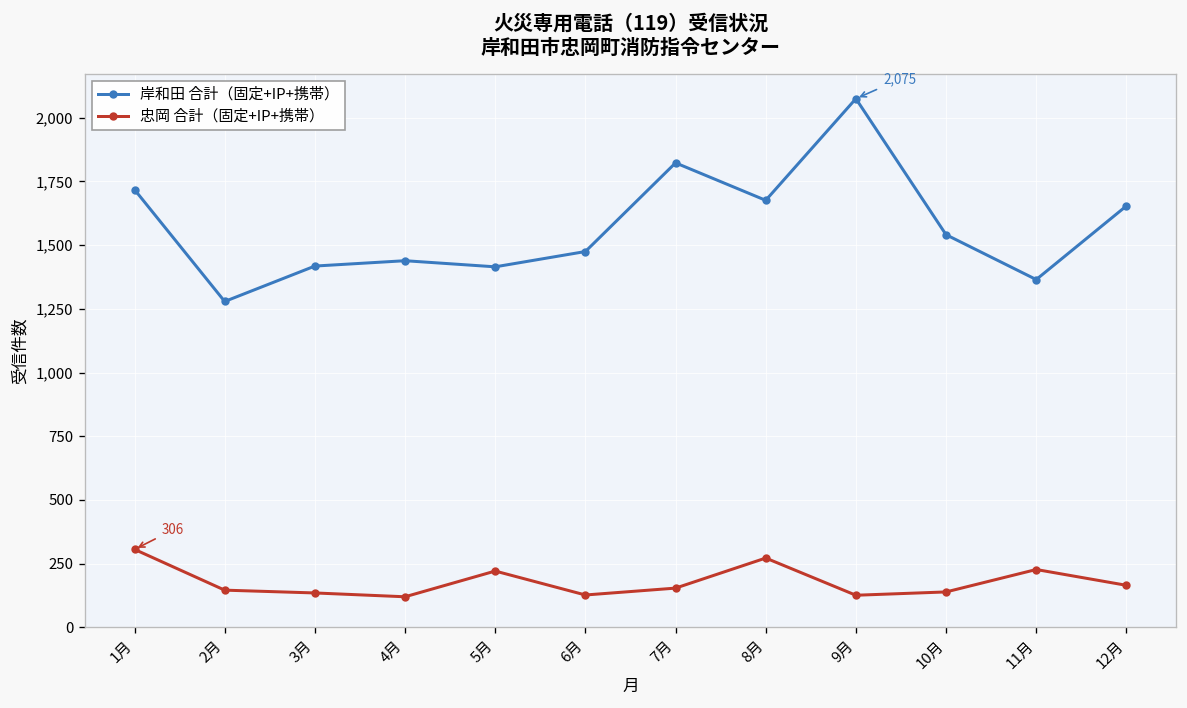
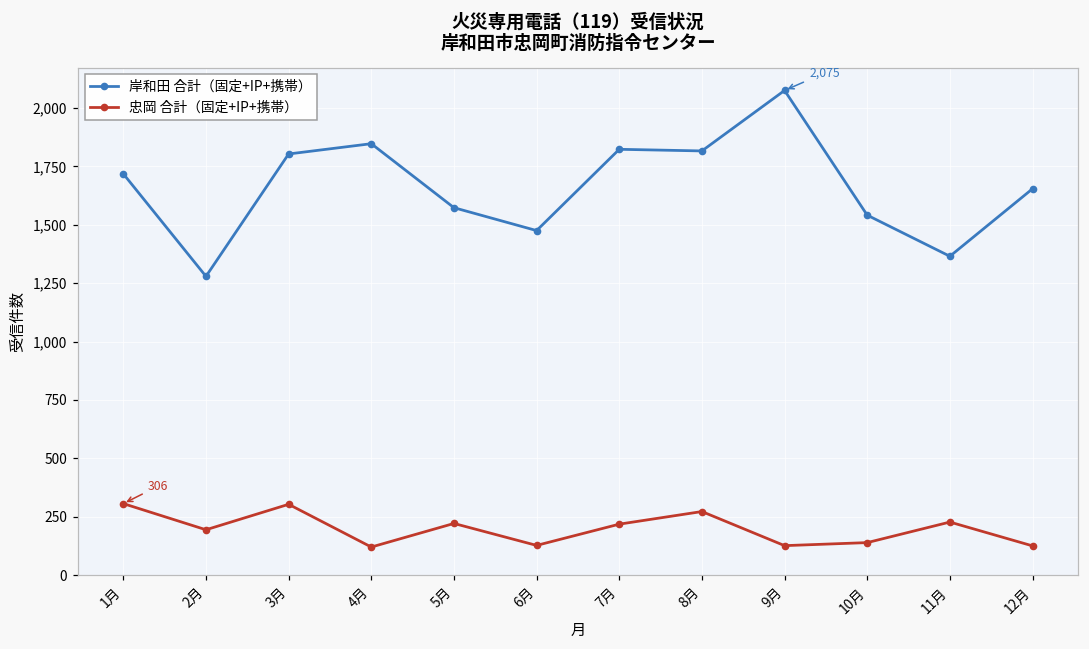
  {
    "岸和田 合計（固定+IP+携帯）": {
      "1月": "1,720",
      "2月": "1,280",
-     "3月": "1,420",
-     "4月": "1,440",
-     "5月": "1,420",
+     "3月": "1,800",
+     "4月": "1,850",
+     "5月": "1,570",
      "6月": "1,480",
      "7月": "1,820",
-     "8月": "1,680",
+     "8月": "1,820",
      "10月": "1,540",
      "11月": "1,370",
      "12月": "1,650"
    },
    "忠岡 合計（固定+IP+携帯）": {
-     "2月": "150",
-     "3月": "140",
+     "2月": "190",
+     "3月": "300",
      "4月": "120",
      "5月": "220",
      "6月": "130",
-     "7月": "150",
+     "7月": "220",
      "8月": "270",
      "9月": "130",
      "10月": "140",
      "11月": "230",
-     "12月": "170"
+     "12月": "130"
    }
  }
